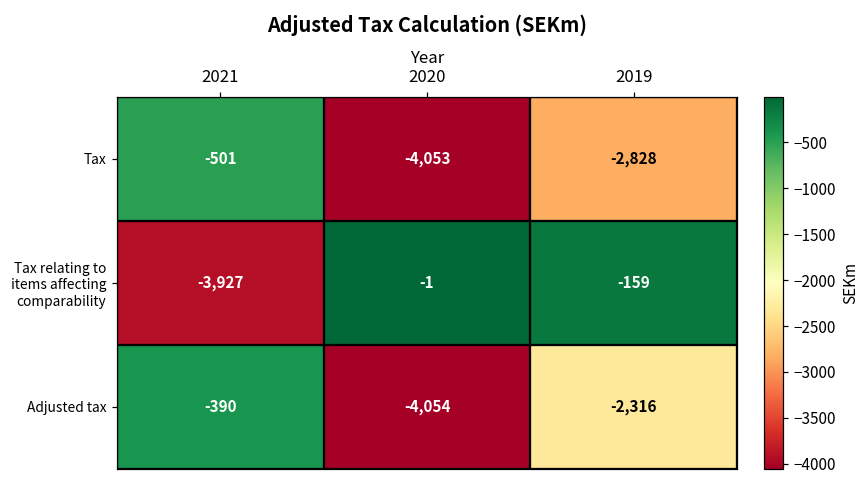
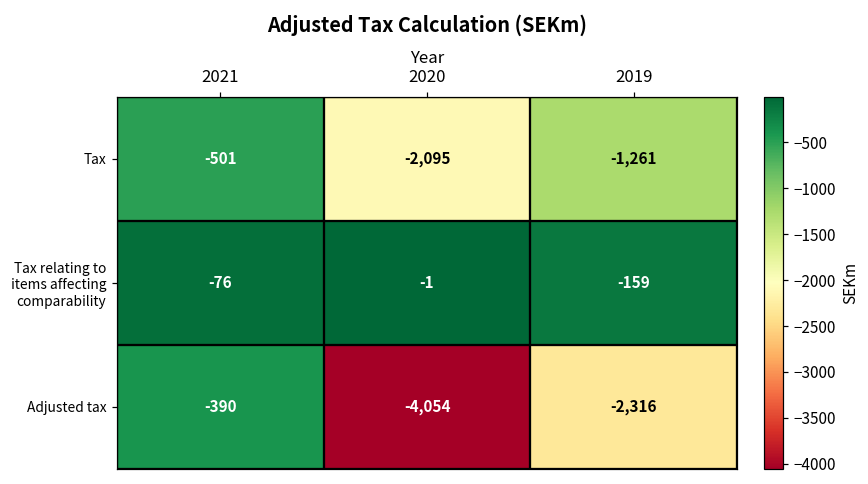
  {
    "Tax": {
      "2021": "-501",
-     "2020": "-4,053",
-     "2019": "-2,828"
+     "2020": "-2,095",
+     "2019": "-1,261"
    },
    "Tax relating to items affecting comparability": {
-     "2021": "-3,927",
+     "2021": "-76",
      "2020": "-1",
      "2019": "-159"
    },
    "Adjusted tax": {
      "2021": "-390",
      "2020": "-4,054",
      "2019": "-2,316"
    }
  }
